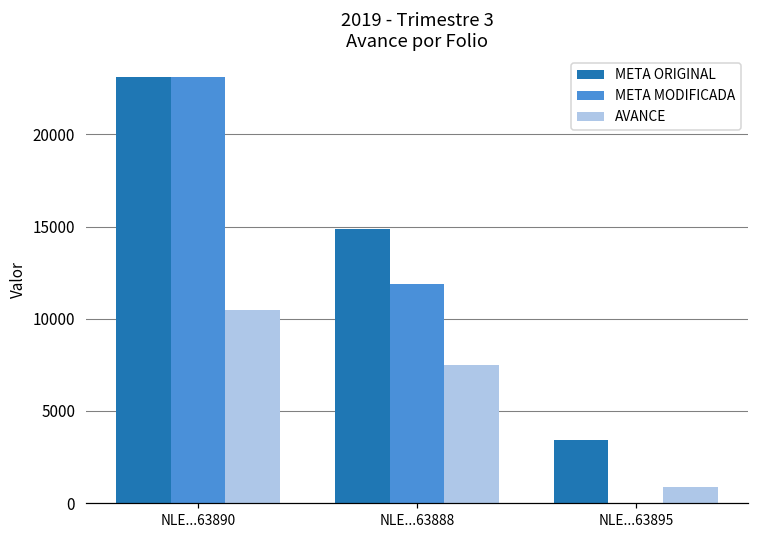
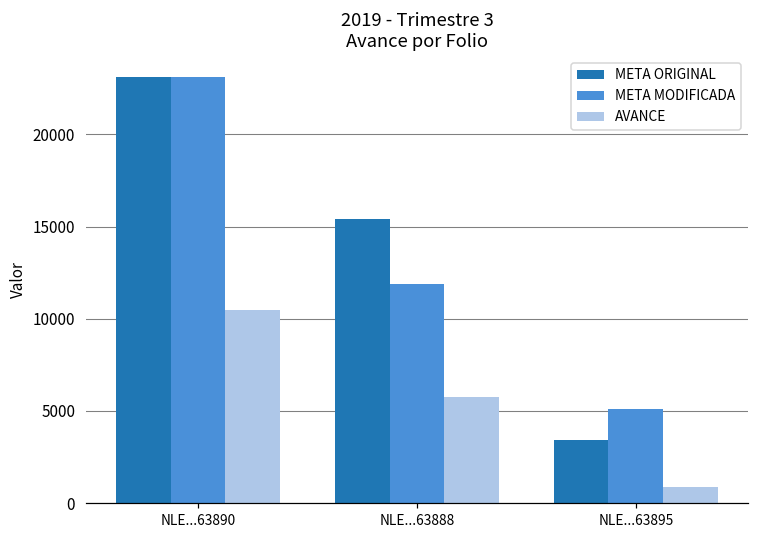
  {
    "META ORIGINAL": {
      "NLE...63890": 23100,
-     "NLE...63888": 14900,
+     "NLE...63888": 15400,
      "NLE...63895": 3400
    },
    "META MODIFICADA": {
      "NLE...63890": 23100,
      "NLE...63888": 11900,
-     "NLE...63895": 0
+     "NLE...63895": 5100
    },
    "AVANCE": {
      "NLE...63890": 10500,
-     "NLE...63888": 7500,
+     "NLE...63888": 5800,
      "NLE...63895": 900
    }
  }
